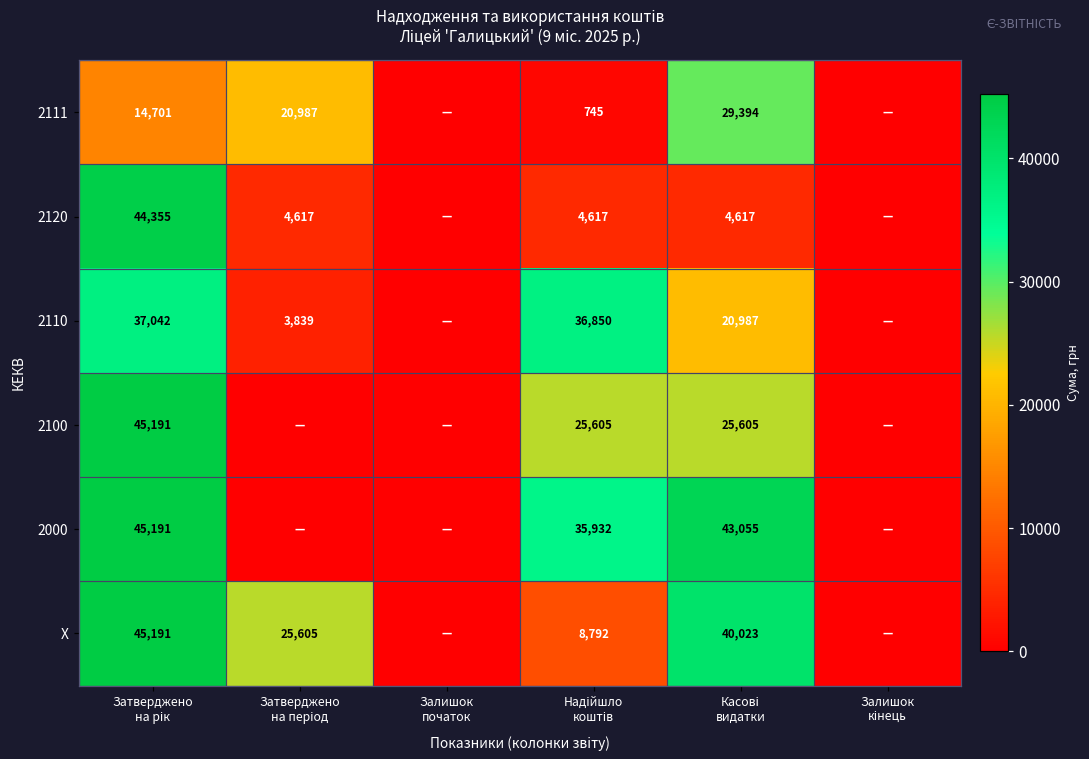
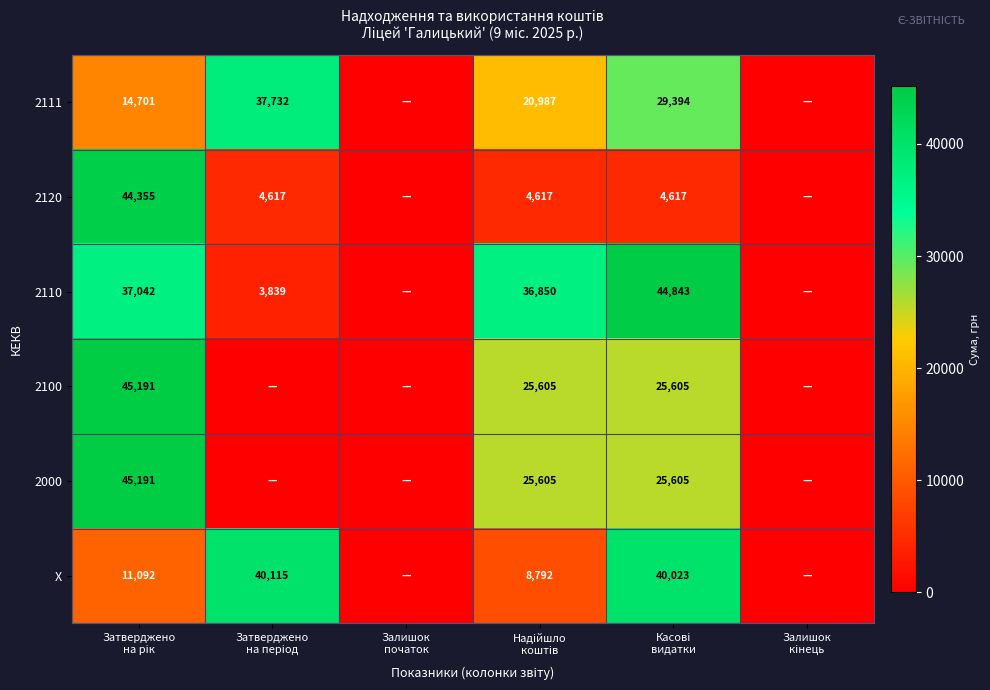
  {
    "2111": {
      "Затверджено на рік": "14,701",
-     "Затверджено на період": "20,987",
-     "Надійшло коштів": "745",
+     "Затверджено на період": "37,732",
+     "Надійшло коштів": "20,987",
      "Касові видатки": "29,394"
    },
    "2120": {
      "Затверджено на рік": "44,355",
      "Затверджено на період": "4,617",
      "Надійшло коштів": "4,617",
      "Касові видатки": "4,617"
    },
    "2110": {
      "Затверджено на рік": "37,042",
      "Затверджено на період": "3,839",
      "Надійшло коштів": "36,850",
-     "Касові видатки": "20,987"
+     "Касові видатки": "44,843"
    },
    "2100": {
      "Затверджено на рік": "45,191",
      "Надійшло коштів": "25,605",
      "Касові видатки": "25,605"
    },
    "2000": {
      "Затверджено на рік": "45,191",
-     "Надійшло коштів": "35,932",
-     "Касові видатки": "43,055"
+     "Надійшло коштів": "25,605",
+     "Касові видатки": "25,605"
    },
    "Х": {
-     "Затверджено на рік": "45,191",
-     "Затверджено на період": "25,605",
+     "Затверджено на рік": "11,092",
+     "Затверджено на період": "40,115",
      "Надійшло коштів": "8,792",
      "Касові видатки": "40,023"
    }
  }
